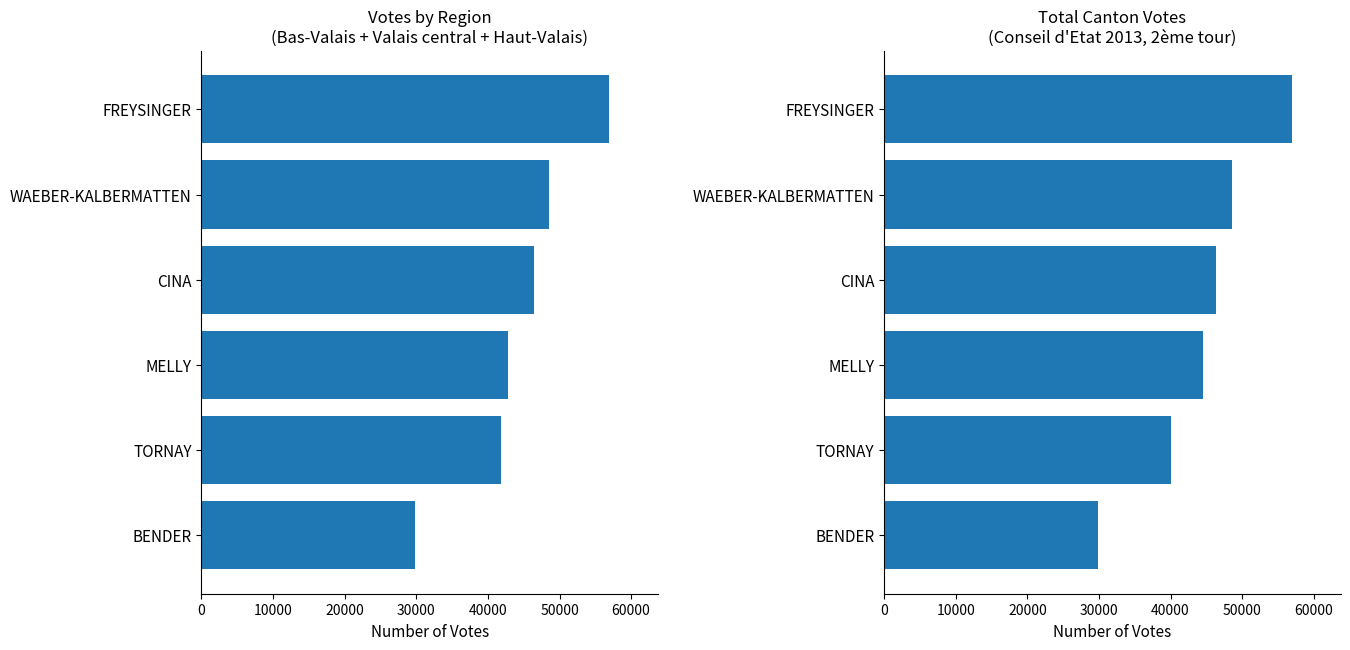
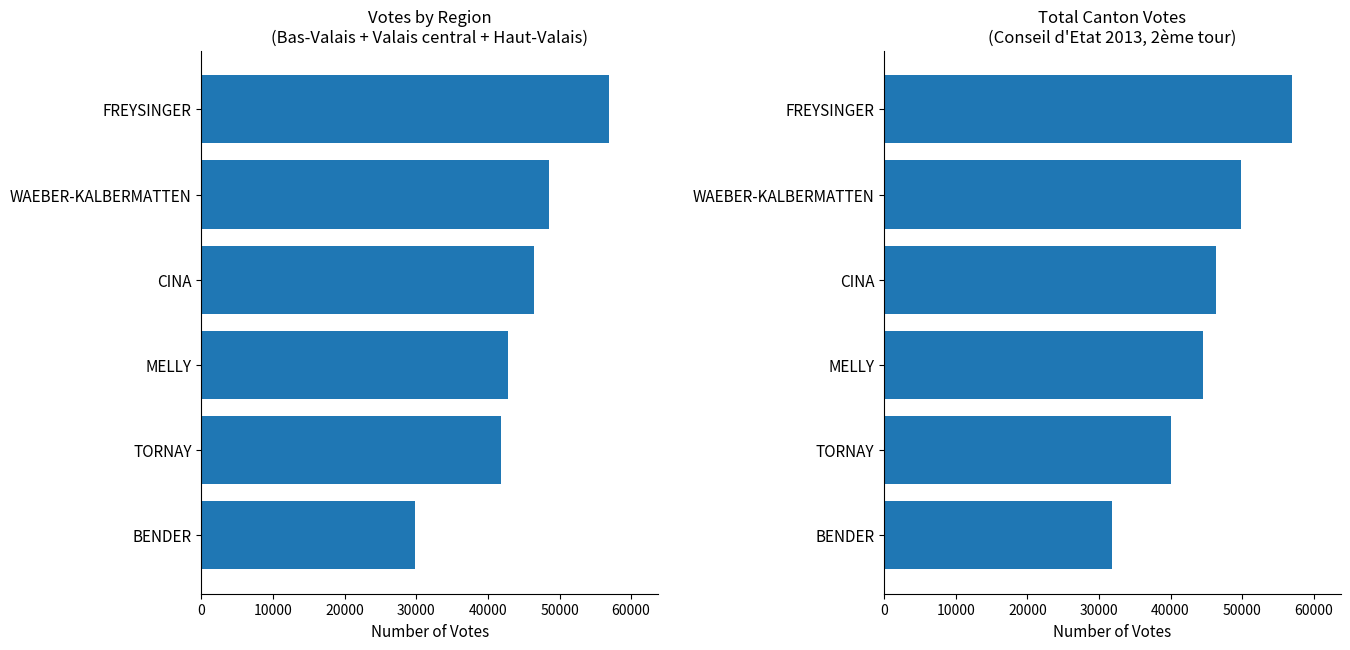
  {
    "Votes by Region (Bas-Valais + Valais central + Haut-Valais)": {
      "FREYSINGER": 57000,
      "WAEBER-KALBERMATTEN": 49000,
      "CINA": 46000,
      "MELLY": 43000,
      "TORNAY": 42000,
      "BENDER": 30000
    },
    "Total Canton Votes (Conseil d'Etat 2013, 2ème tour)": {
      "FREYSINGER": 57000,
-     "WAEBER-KALBERMATTEN": 49000,
+     "WAEBER-KALBERMATTEN": 50000,
      "CINA": 46000,
      "MELLY": 45000,
      "TORNAY": 40000,
-     "BENDER": 30000
+     "BENDER": 32000
    }
  }
